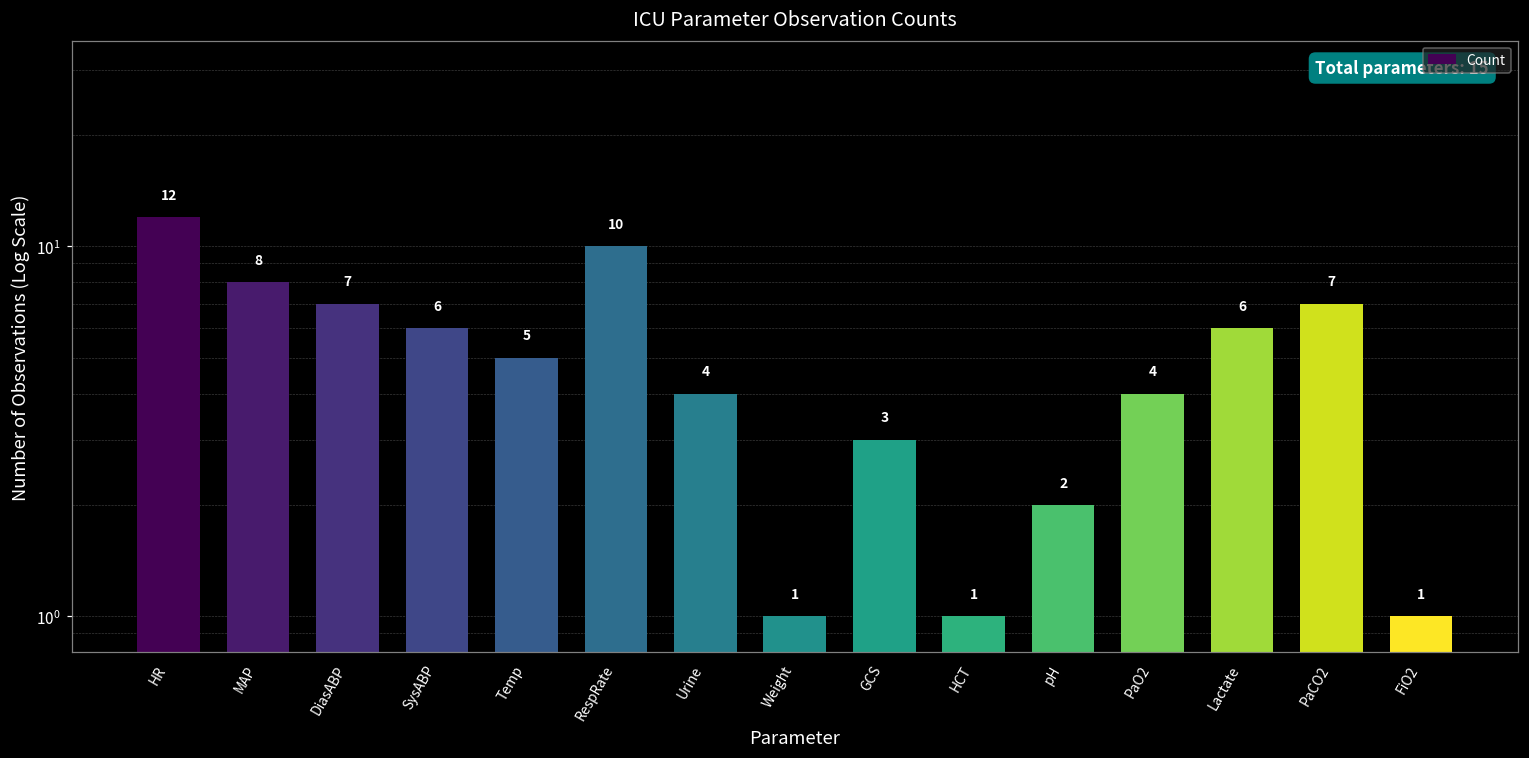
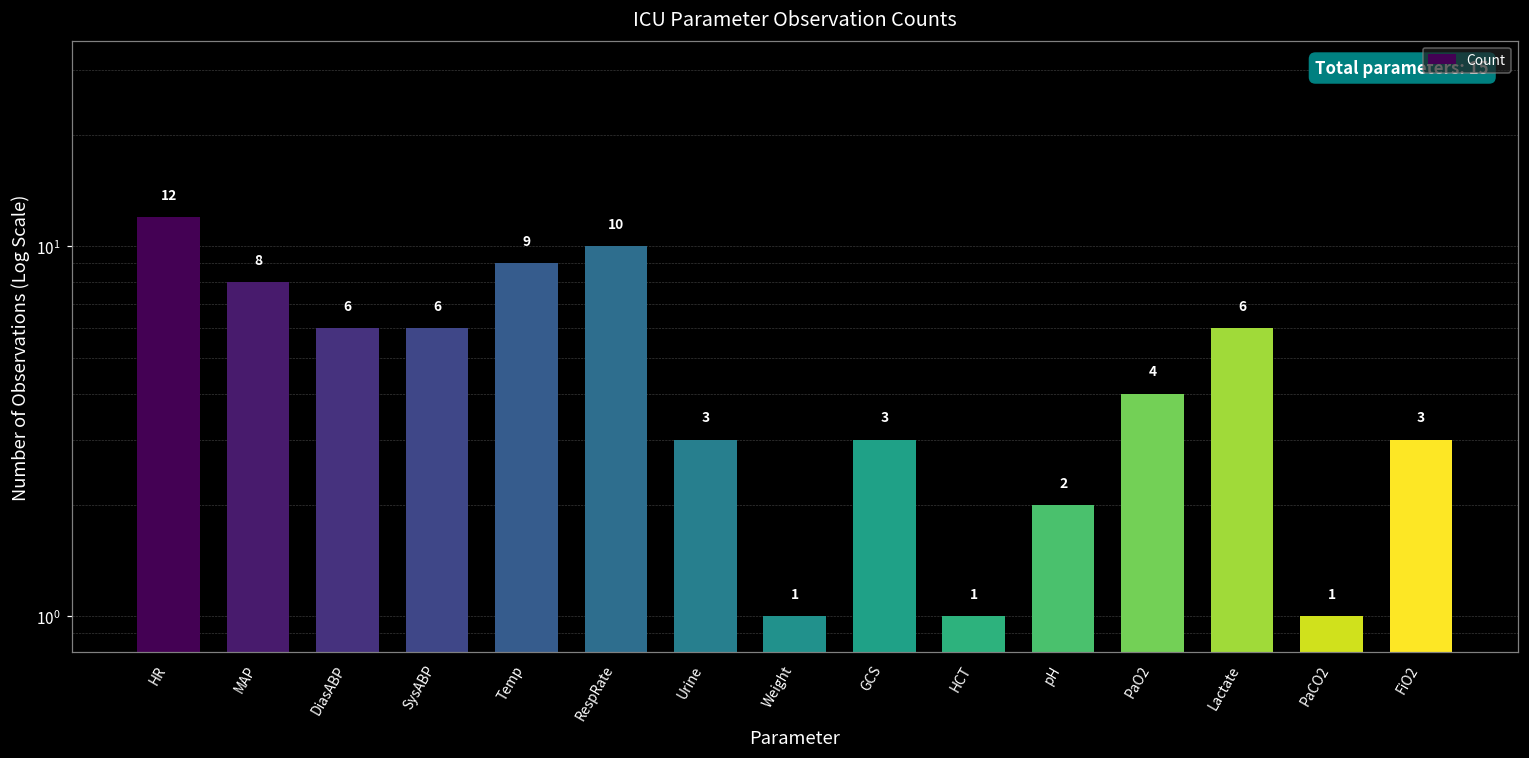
  {
    "HR": 12,
    "MAP": 8,
-   "DiasABP": 7,
+   "DiasABP": 6,
    "SysABP": 6,
-   "Temp": 5,
+   "Temp": 9,
    "RespRate": 10,
-   "Urine": 4,
+   "Urine": 3,
    "Weight": 1,
    "GCS": 3,
    "HCT": 1,
    "pH": 2,
    "PaO2": 4,
    "Lactate": 6,
-   "PaCO2": 7,
-   "FiO2": 1
+   "PaCO2": 1,
+   "FiO2": 3
  }
